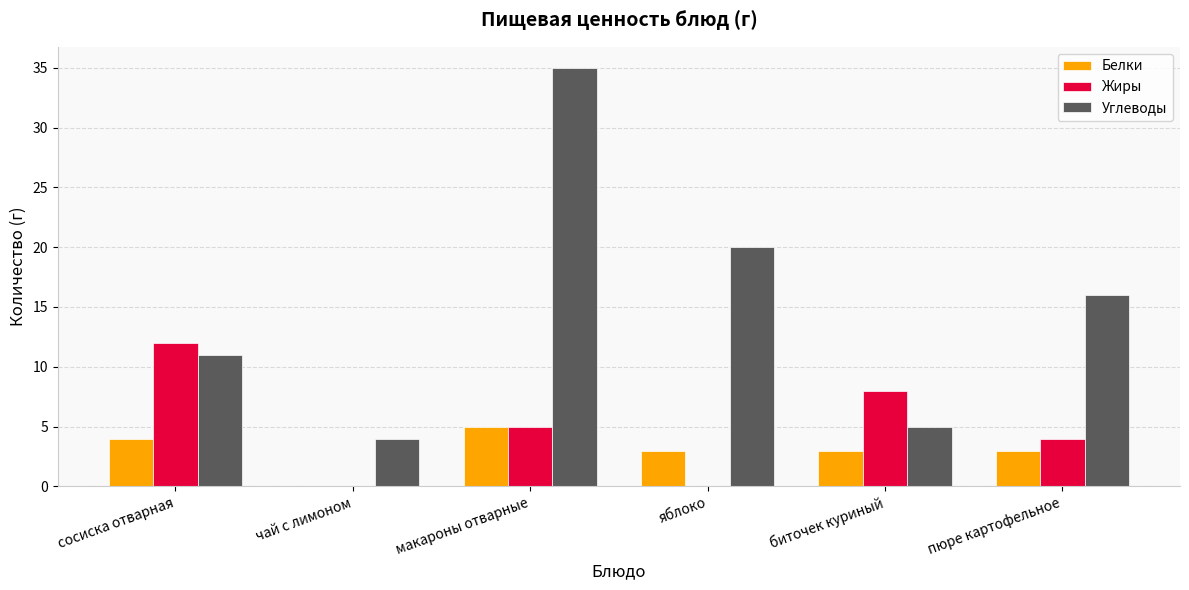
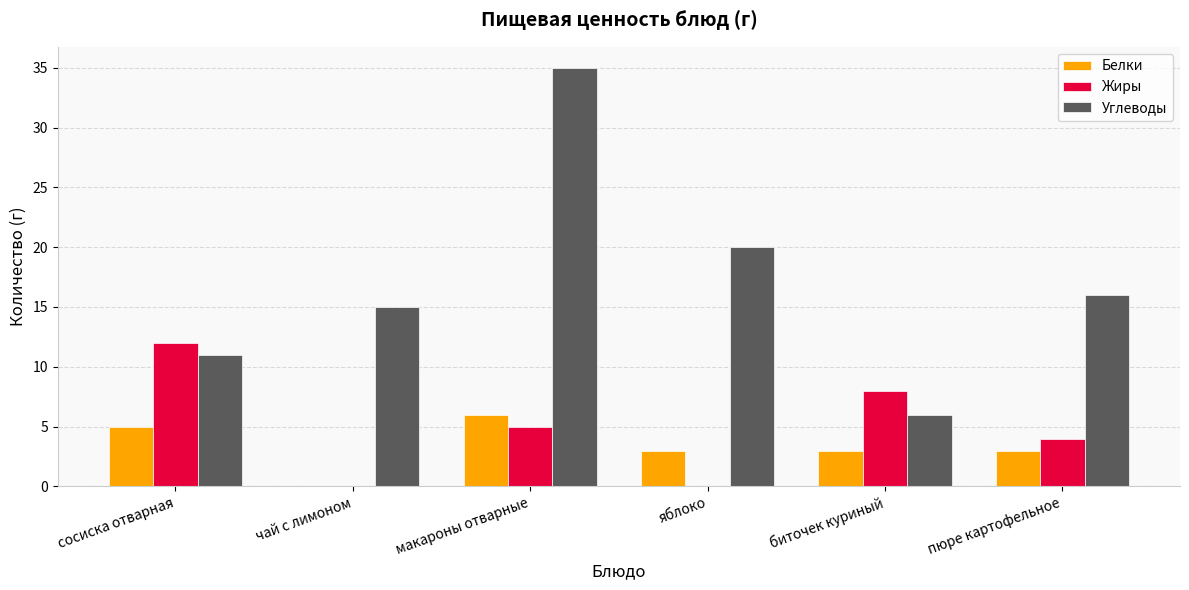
  {
    "Белки": {
-     "сосиска отварная": 4,
+     "сосиска отварная": 5,
      "чай с лимоном": 0,
-     "макароны отварные": 5,
+     "макароны отварные": 6,
      "яблоко": 3,
      "биточек куриный": 3,
      "пюре картофельное": 3
    },
    "Жиры": {
      "сосиска отварная": 12,
      "чай с лимоном": 0,
      "макароны отварные": 5,
      "яблоко": 0,
      "биточек куриный": 8,
      "пюре картофельное": 4
    },
    "Углеводы": {
      "сосиска отварная": 11,
-     "чай с лимоном": 4,
+     "чай с лимоном": 15,
      "макароны отварные": 35,
      "яблоко": 20,
-     "биточек куриный": 5,
+     "биточек куриный": 6,
      "пюре картофельное": 16
    }
  }
